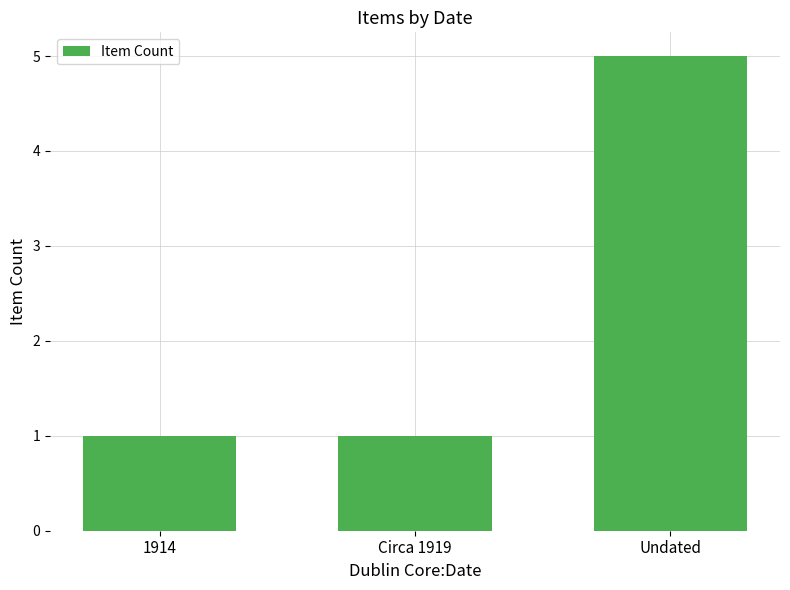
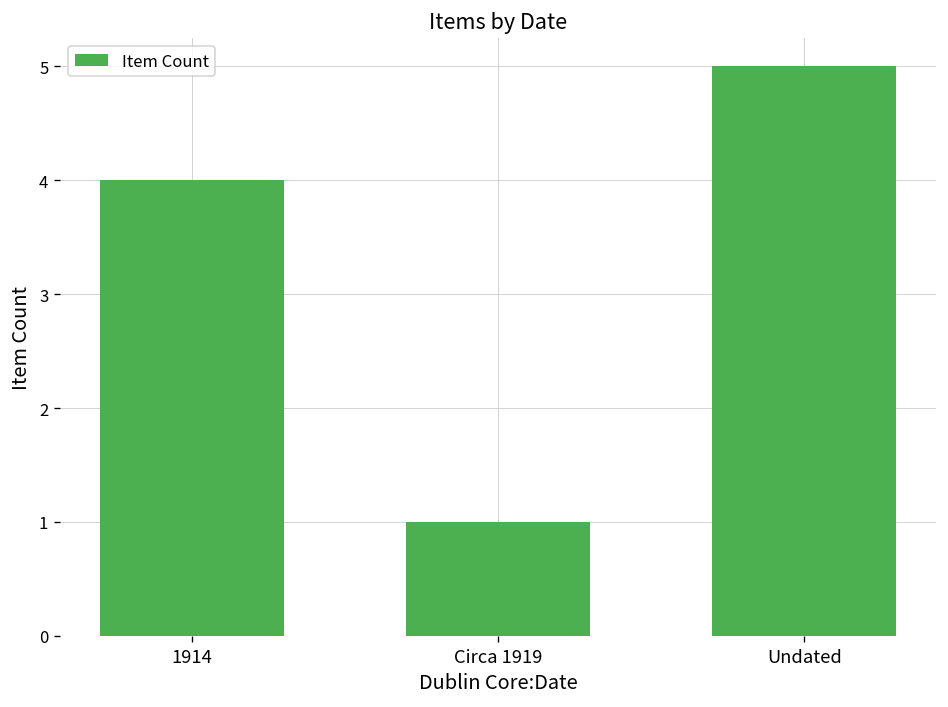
  {
-   "1914": 1,
+   "1914": 4,
    "Circa 1919": 1,
    "Undated": 5
  }
